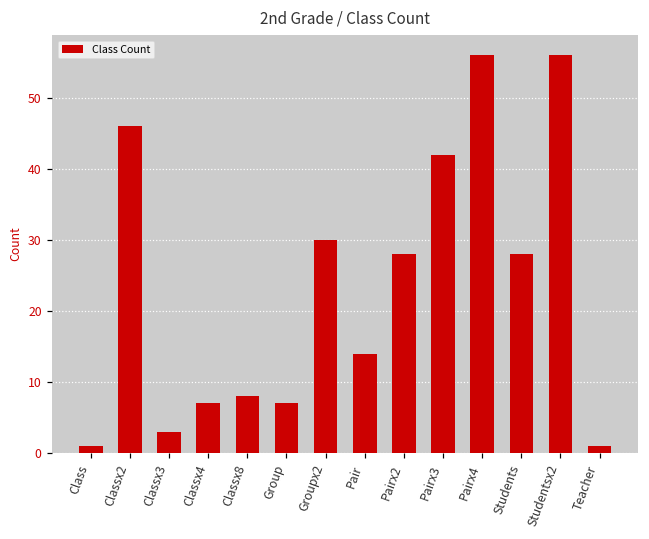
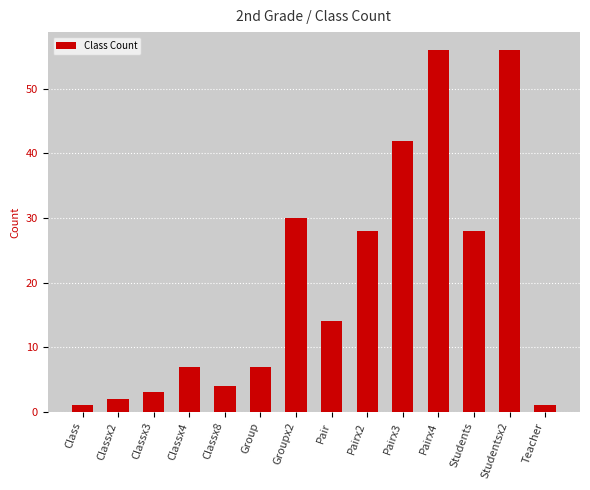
  {
    "Class": 1,
-   "Classx2": 46,
+   "Classx2": 2,
    "Classx3": 3,
    "Classx4": 7,
-   "Classx8": 8,
+   "Classx8": 4,
    "Group": 7,
    "Groupx2": 30,
    "Pair": 14,
    "Pairx2": 28,
    "Pairx3": 42,
    "Pairx4": 56,
    "Students": 28,
    "Studentsx2": 56,
    "Teacher": 1
  }
